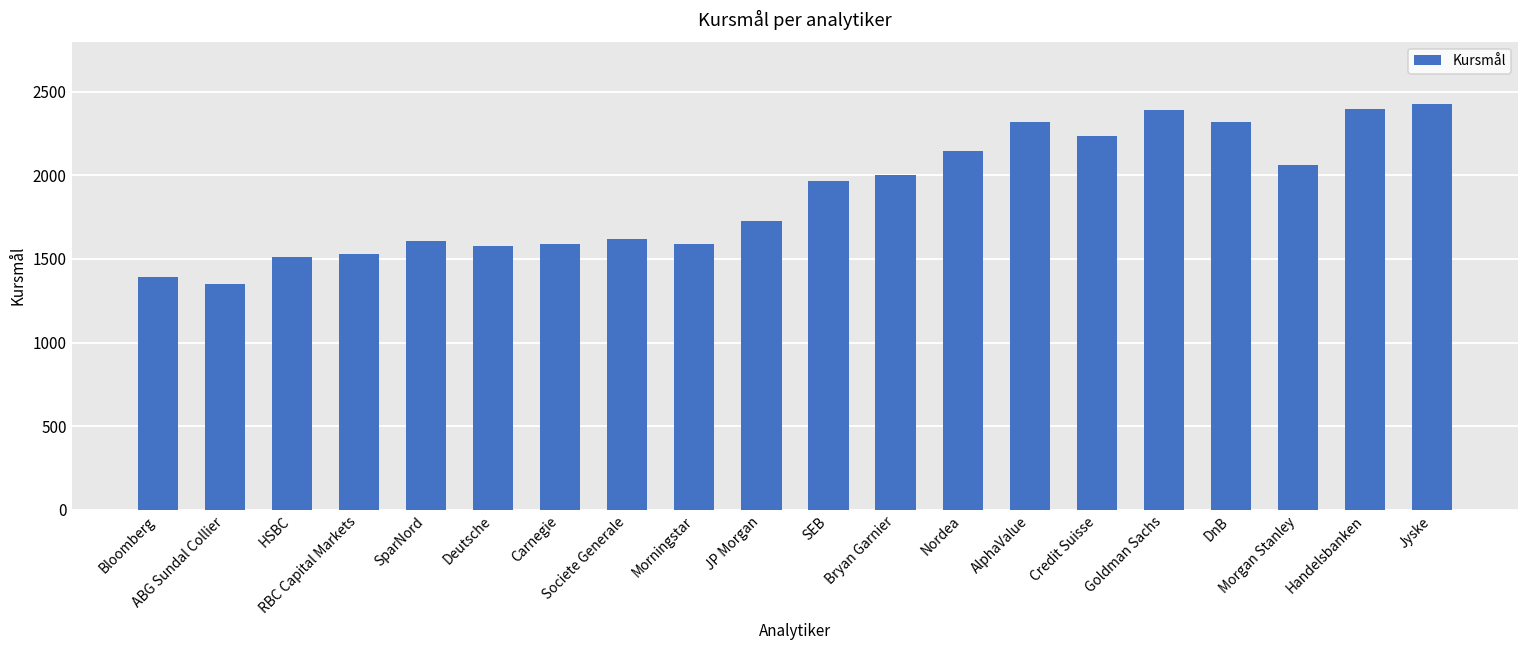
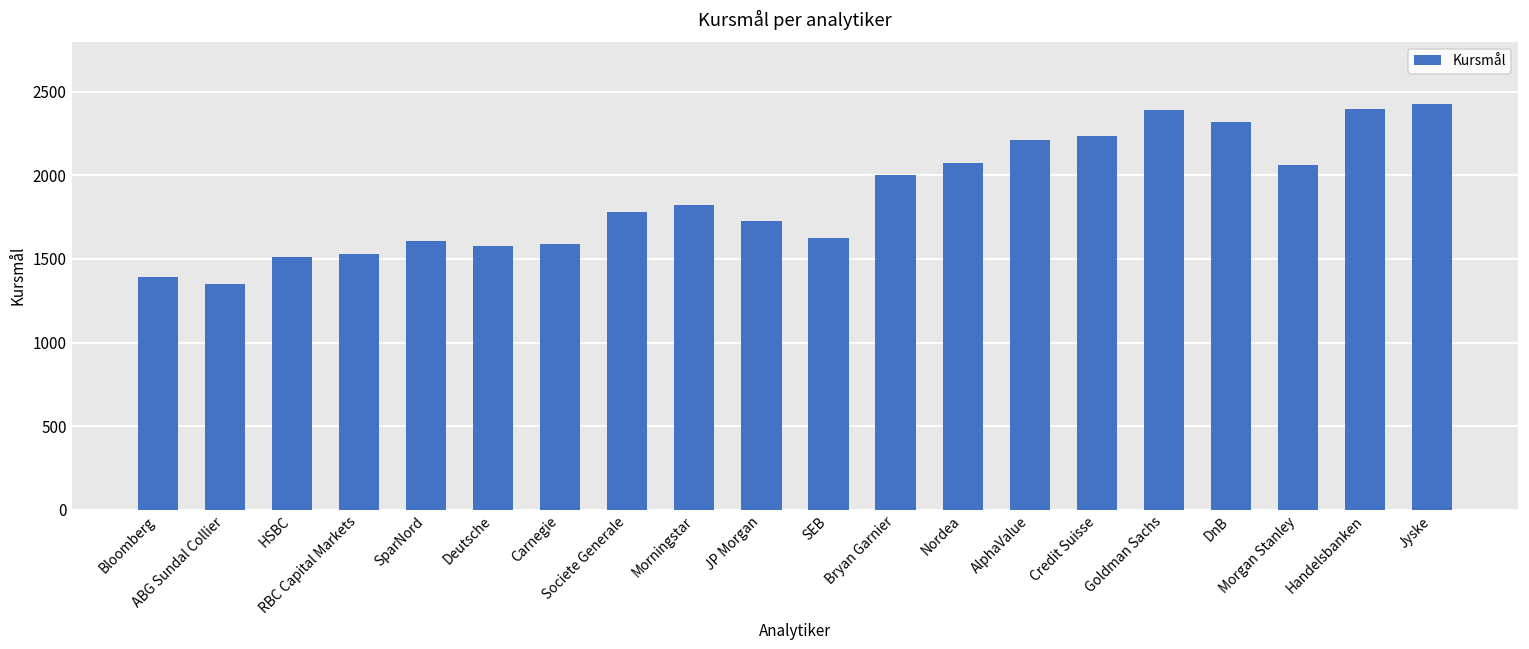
  {
    "Bloomberg": 1400,
    "ABG Sundal Collier": 1350,
    "HSBC": 1510,
    "RBC Capital Markets": 1530,
    "SparNord": 1610,
    "Deutsche": 1580,
    "Carnegie": 1590,
-   "Societe Generale": 1620,
-   "Morningstar": 1590,
+   "Societe Generale": 1780,
+   "Morningstar": 1820,
    "JP Morgan": 1730,
-   "SEB": 1970,
+   "SEB": 1630,
    "Bryan Garnier": 2000,
-   "Nordea": 2140,
-   "AlphaValue": 2320,
+   "Nordea": 2070,
+   "AlphaValue": 2210,
    "Credit Suisse": 2240,
    "Goldman Sachs": 2390,
    "DnB": 2320,
    "Morgan Stanley": 2060,
    "Handelsbanken": 2400,
    "Jyske": 2430
  }
